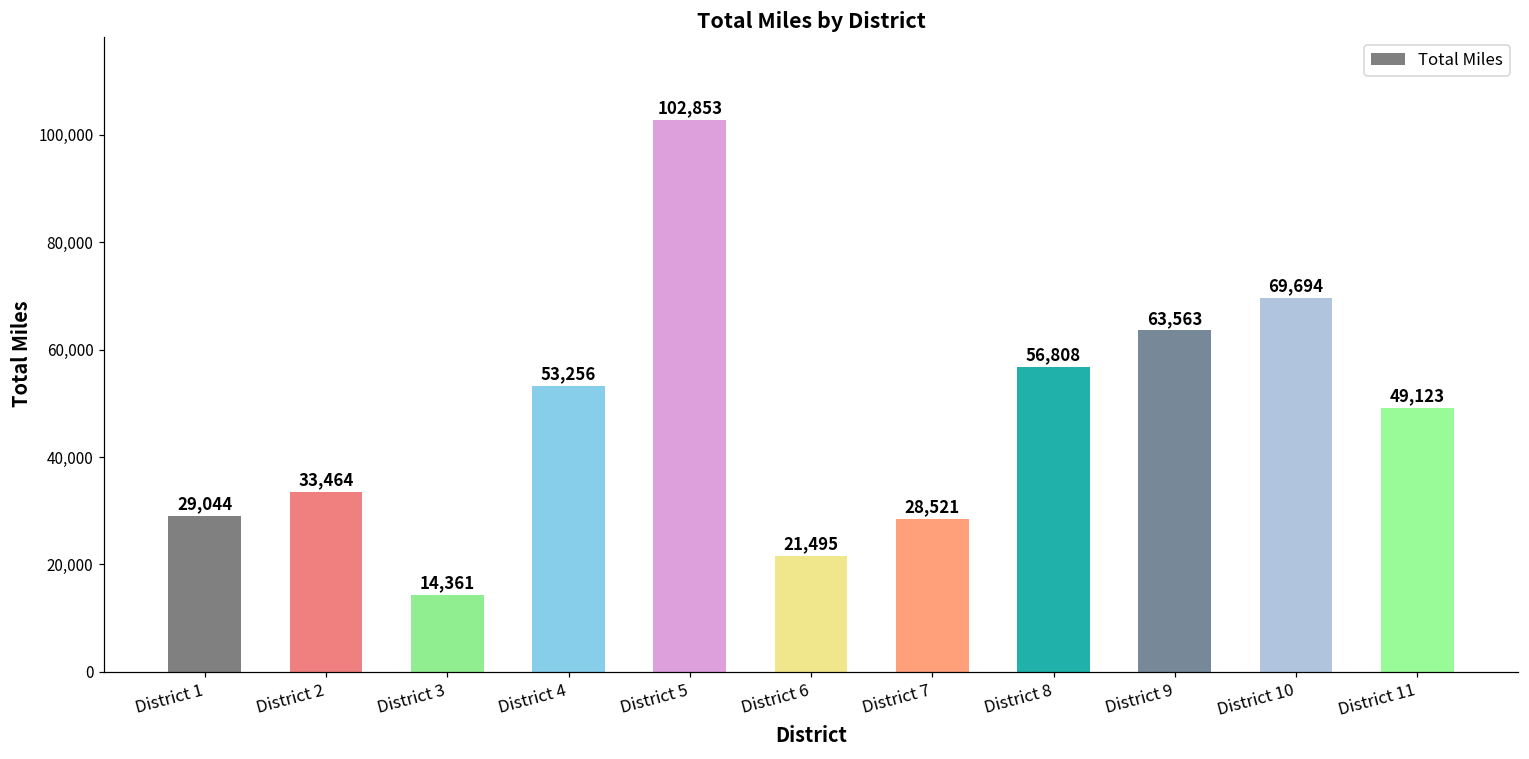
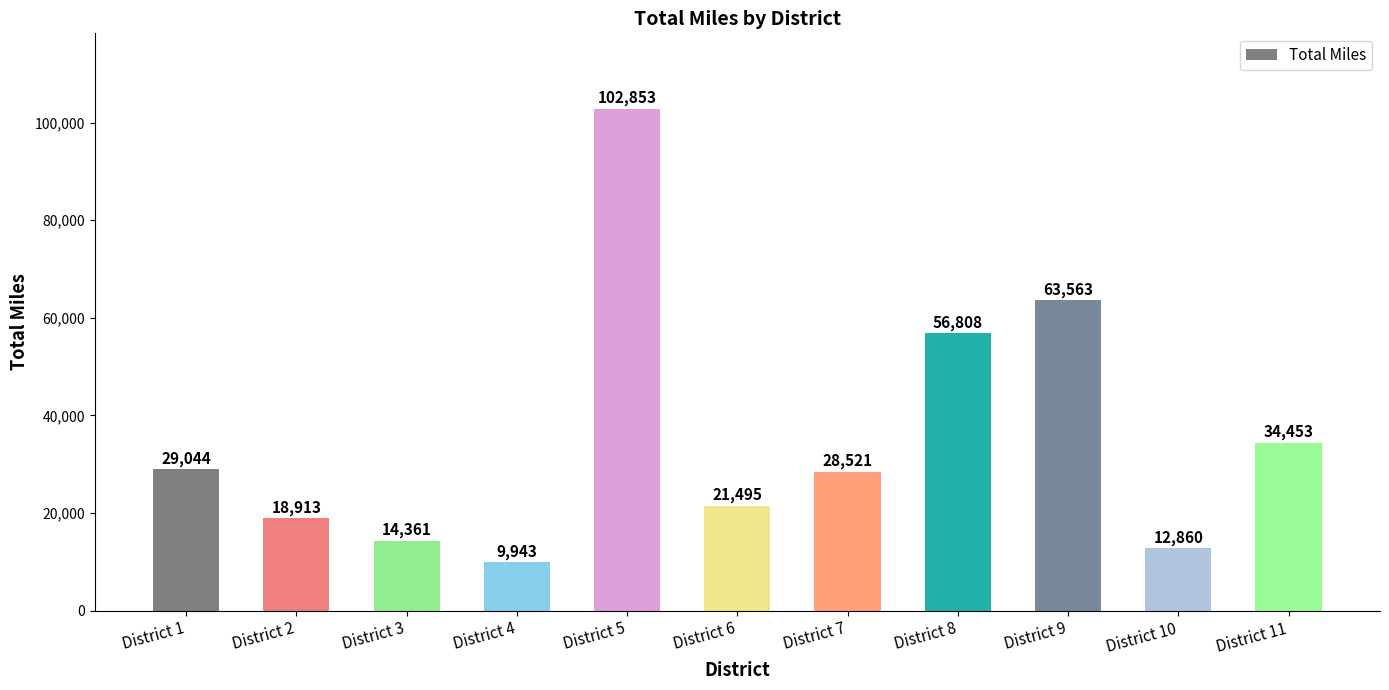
  {
    "District 1": "29,044",
-   "District 2": "33,464",
+   "District 2": "18,913",
    "District 3": "14,361",
-   "District 4": "53,256",
+   "District 4": "9,943",
    "District 5": "102,853",
    "District 6": "21,495",
    "District 7": "28,521",
    "District 8": "56,808",
    "District 9": "63,563",
-   "District 10": "69,694",
-   "District 11": "49,123"
+   "District 10": "12,860",
+   "District 11": "34,453"
  }
